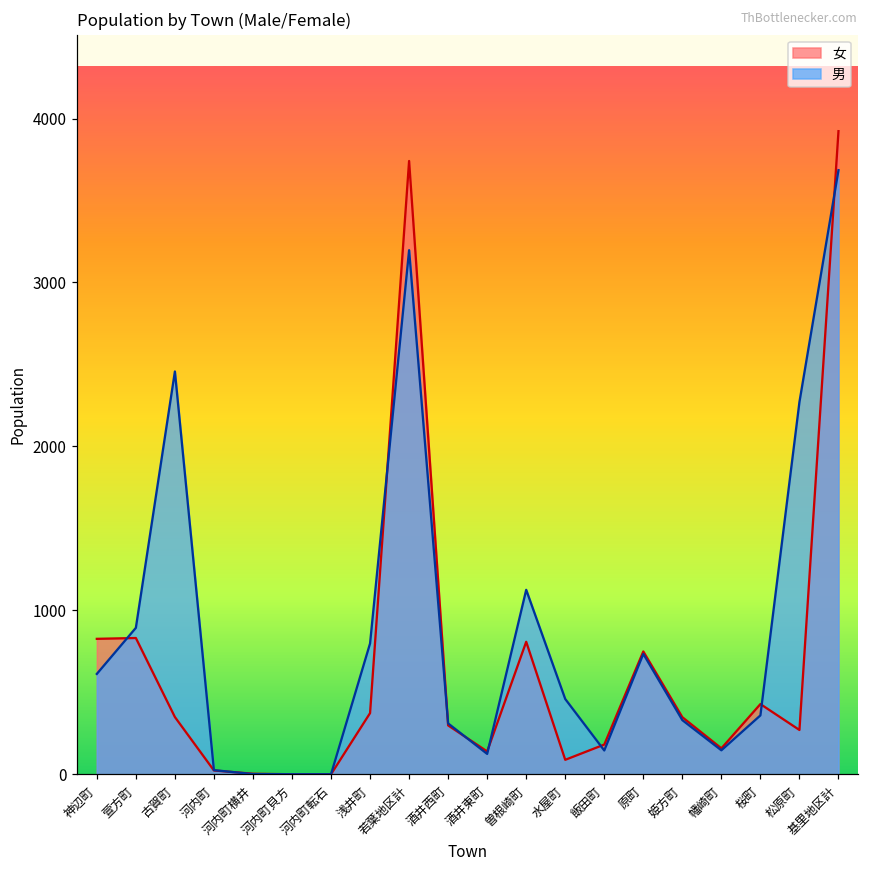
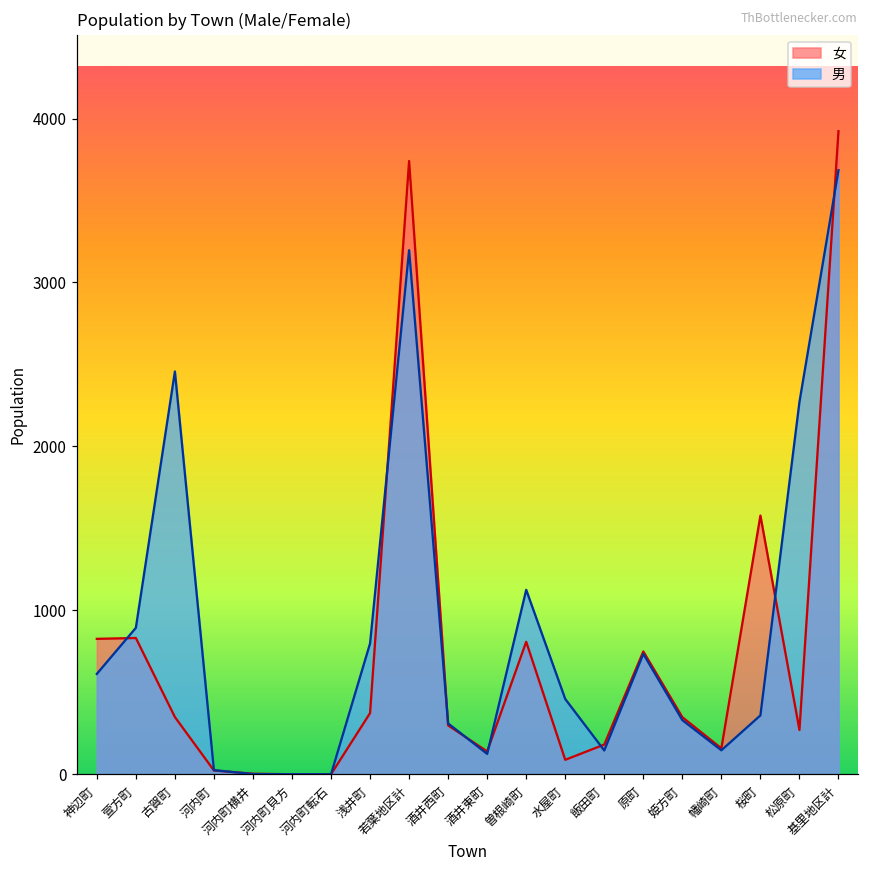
  {
    "女": {
      "神辺町": 830,
      "萱方町": 830,
      "古賀町": 350,
      "浅井町": 370,
      "若葉地区計": 3740,
      "曽根崎町": 810,
      "水屋町": 90,
      "飯田町": 180,
      "姫方町": 350,
-     "桜町": 430,
+     "桜町": 1580,
      "松原町": 270,
      "基里地区計": 3920
    },
    "男": {
      "神辺町": 610,
      "萱方町": 890,
      "古賀町": 2460,
      "浅井町": 800,
      "若葉地区計": 3200,
      "曽根崎町": 1130,
      "水屋町": 460,
      "飯田町": 150,
      "姫方町": 330,
      "桜町": 360,
      "松原町": 2270,
      "基里地区計": 3690
    }
  }
